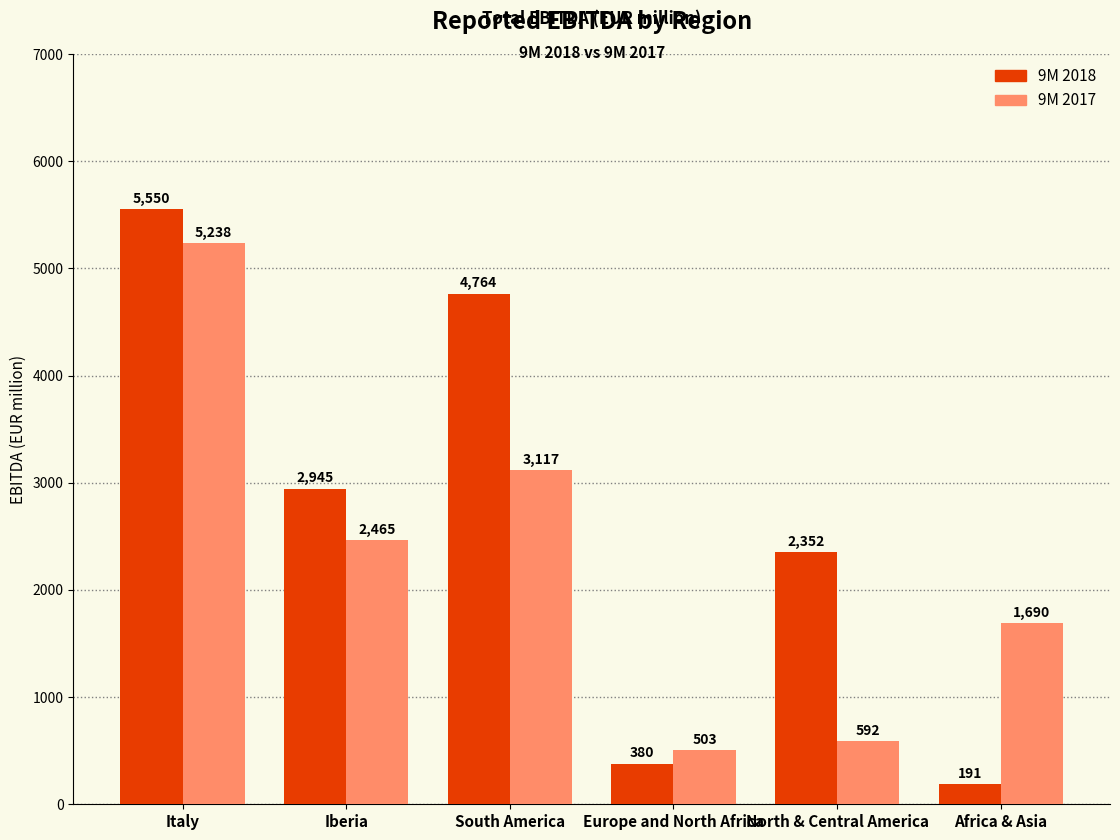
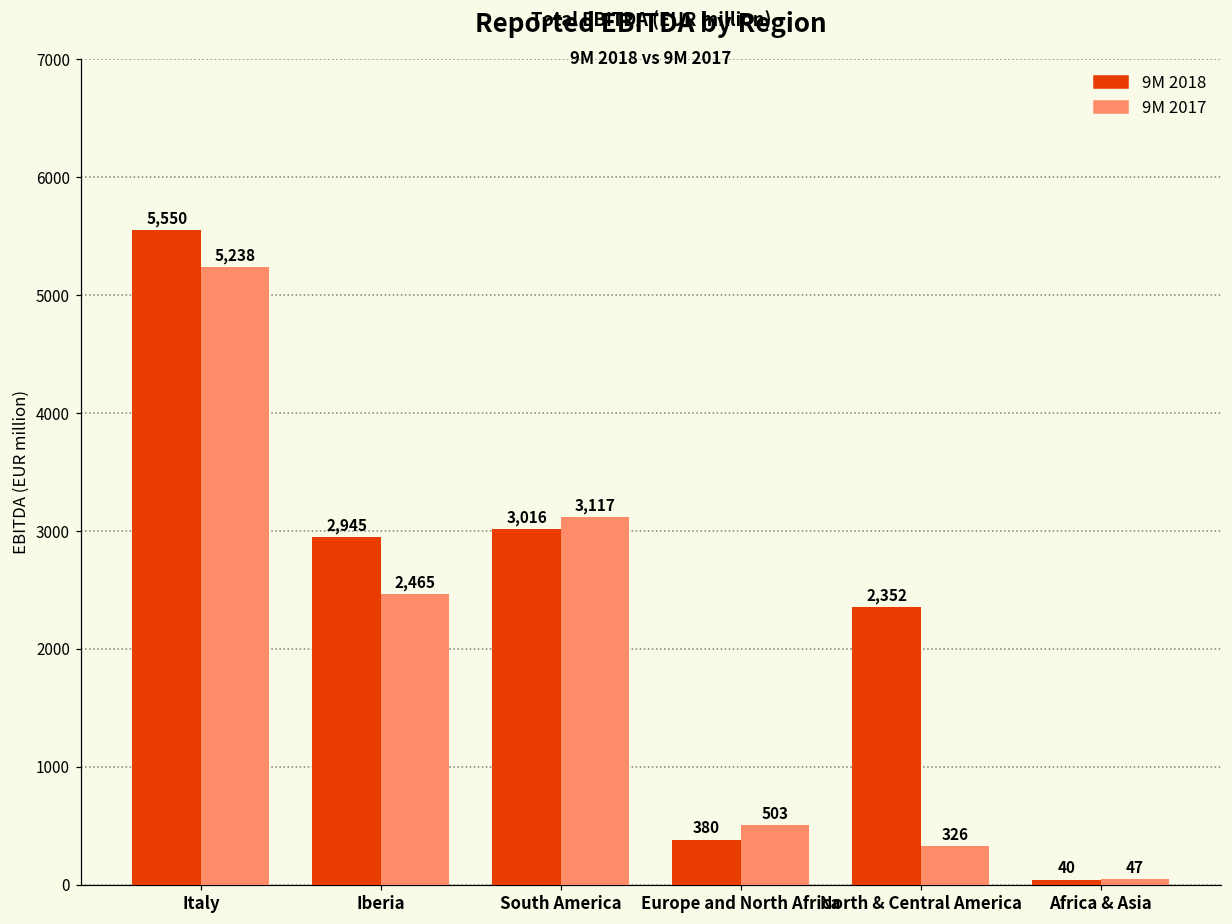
  {
    "9M 2018": {
      "Italy": "5,550",
      "Iberia": "2,945",
-     "South America": "4,764",
+     "South America": "3,016",
      "Europe and North Africa": "380",
      "North & Central America": "2,352",
-     "Africa & Asia": "191"
+     "Africa & Asia": "40"
    },
    "9M 2017": {
      "Italy": "5,238",
      "Iberia": "2,465",
      "South America": "3,117",
      "Europe and North Africa": "503",
-     "North & Central America": "592",
-     "Africa & Asia": "1,690"
+     "North & Central America": "326",
+     "Africa & Asia": "47"
    }
  }
